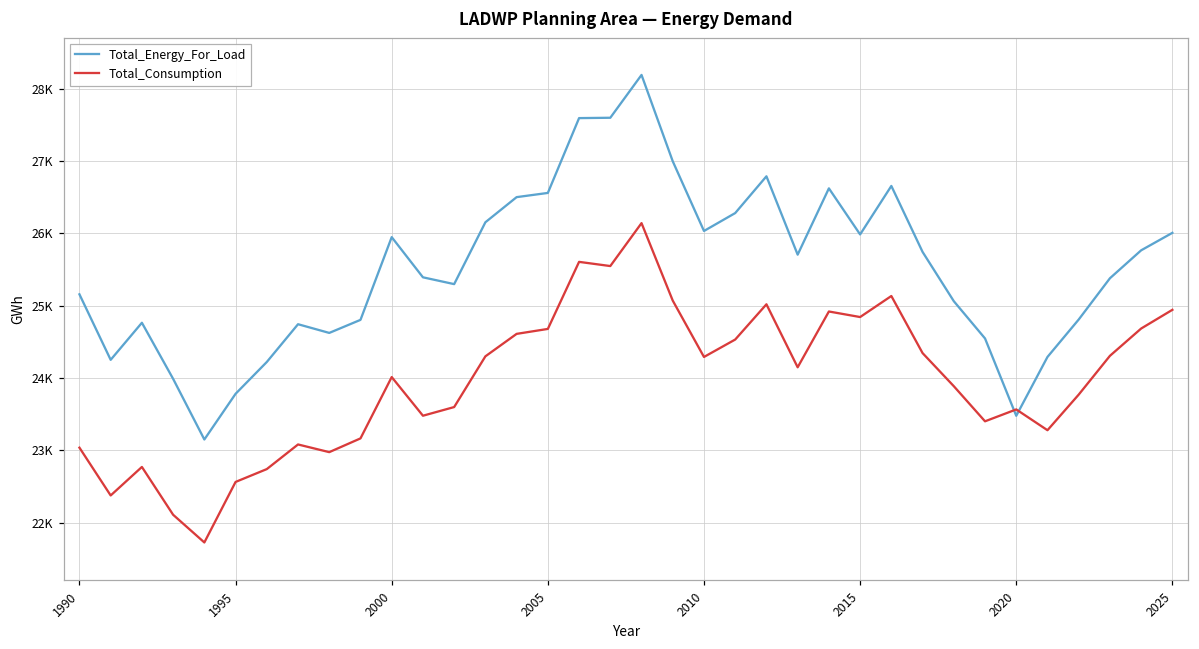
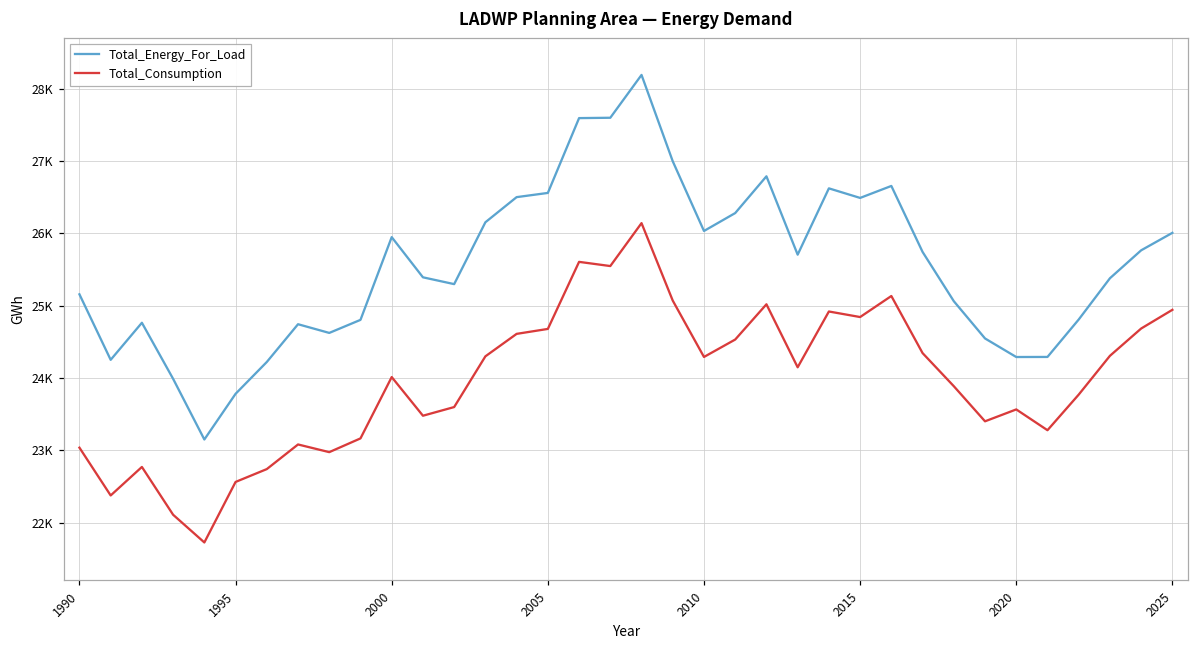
  {
    "Total_Energy_For_Load": {
      "1990": 25200,
      "1995": 23800,
      "2000": 25900,
      "2005": 26600,
      "2010": 26000,
-     "2015": 26000,
-     "2020": 23500,
+     "2015": 26500,
+     "2020": 24300,
      "2025": 26000
    },
    "Total_Consumption": {
      "1990": 23000,
      "1995": 22600,
      "2000": 24000,
      "2005": 24700,
      "2010": 24300,
      "2015": 24800,
      "2020": 23600,
      "2025": 24900
    }
  }
